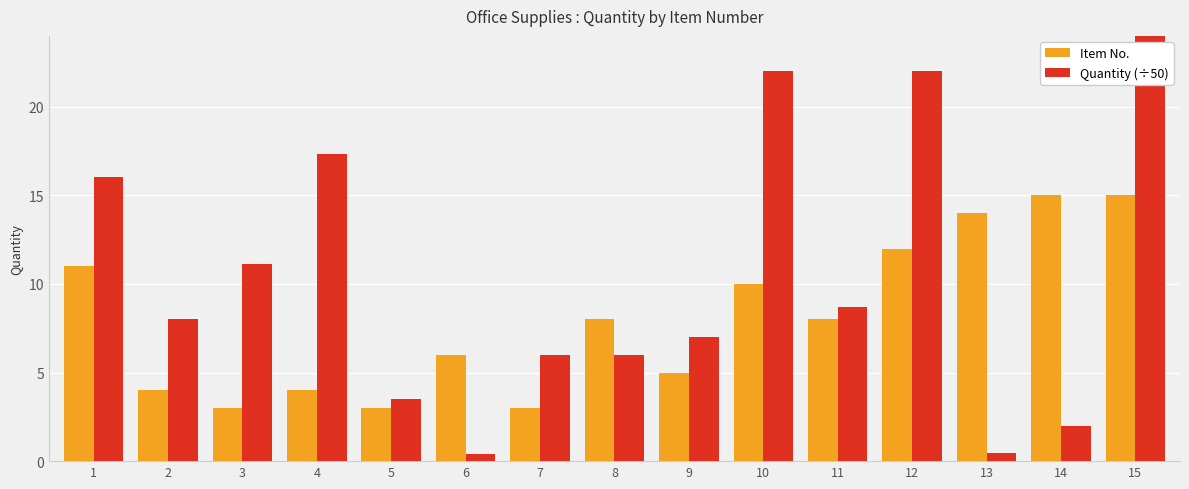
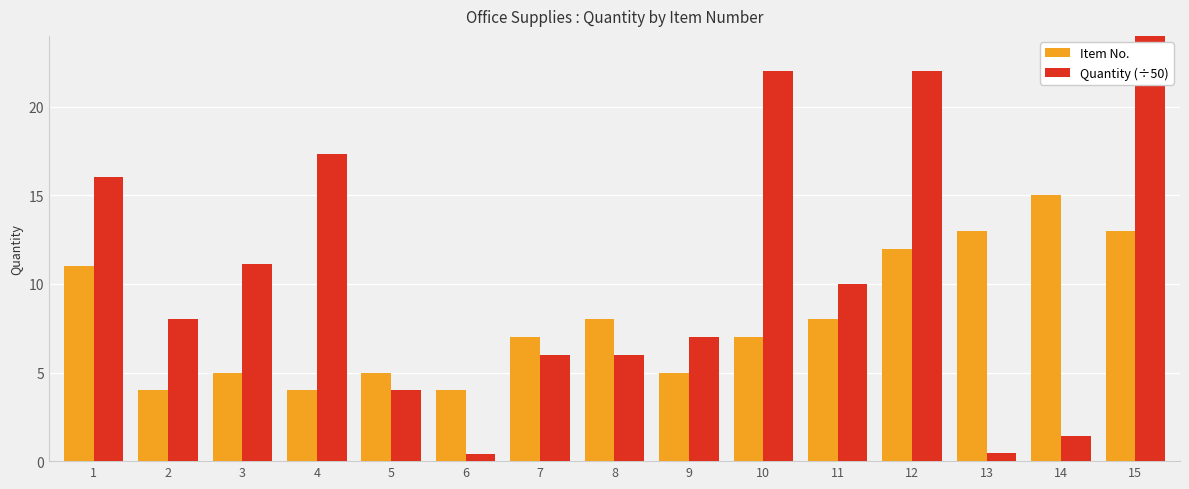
  {
    "Item No.": {
      "1": 11,
      "2": 4,
-     "3": 3,
+     "3": 5,
      "4": 4,
-     "5": 3,
-     "6": 6,
-     "7": 3,
+     "5": 5,
+     "6": 4,
+     "7": 7,
      "8": 8,
      "9": 5,
-     "10": 10,
+     "10": 7,
      "11": 8,
      "12": 12,
-     "13": 14,
+     "13": 13,
      "14": 15,
-     "15": 15
+     "15": 13
    },
    "Quantity (÷50)": {
      "1": 16.0,
      "2": 8.0,
      "3": 11.1,
      "4": 17.4,
-     "5": 3.5,
+     "5": 4.0,
      "6": 0.4,
      "7": 6.0,
      "8": 6.0,
      "9": 7.0,
      "10": 22.0,
-     "11": 8.7,
+     "11": 10.0,
      "12": 22.0,
      "13": 0.5,
-     "14": 2.0
+     "14": 1.4
    }
  }
